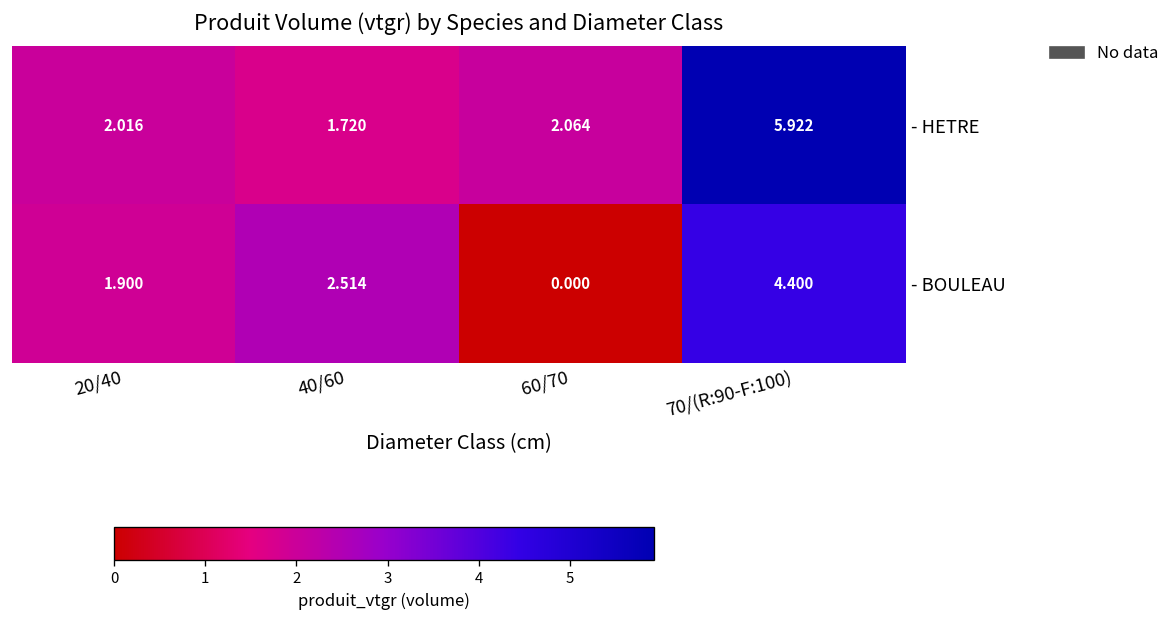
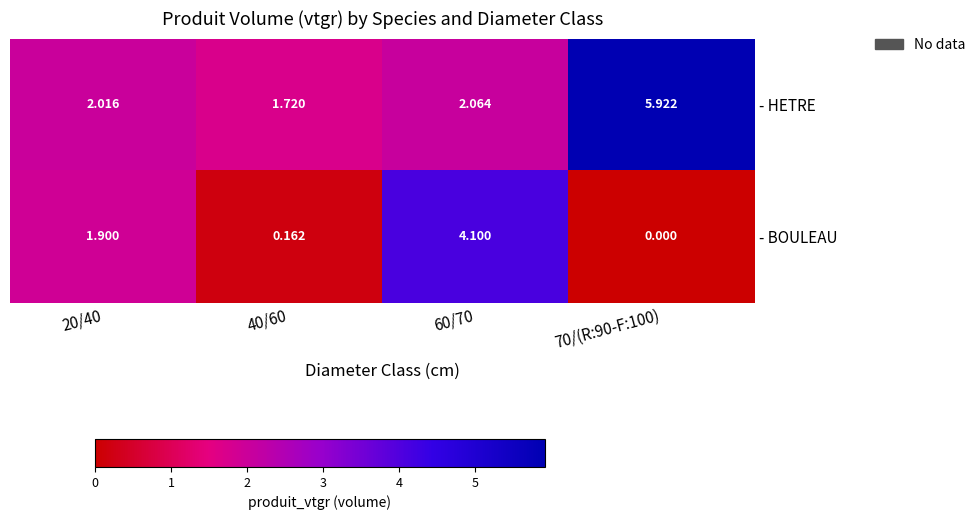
  {
    "- HETRE": {
      "20/40": 2.016,
      "40/60": 1.720,
      "60/70": 2.064,
      "70/(R:90-F:100)": 5.922
    },
    "- BOULEAU": {
      "20/40": 1.900,
-     "40/60": 2.514,
-     "60/70": 0.000,
-     "70/(R:90-F:100)": 4.400
+     "40/60": 0.162,
+     "60/70": 4.100,
+     "70/(R:90-F:100)": 0.000
    }
  }
